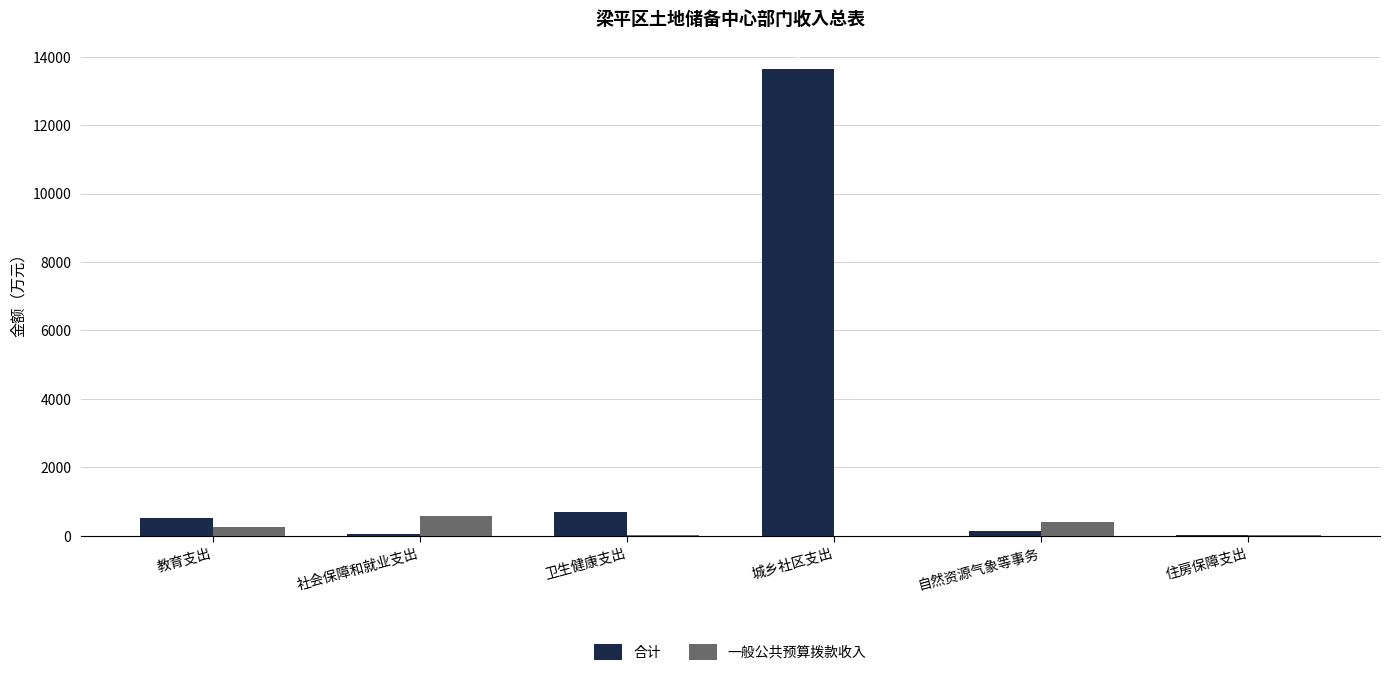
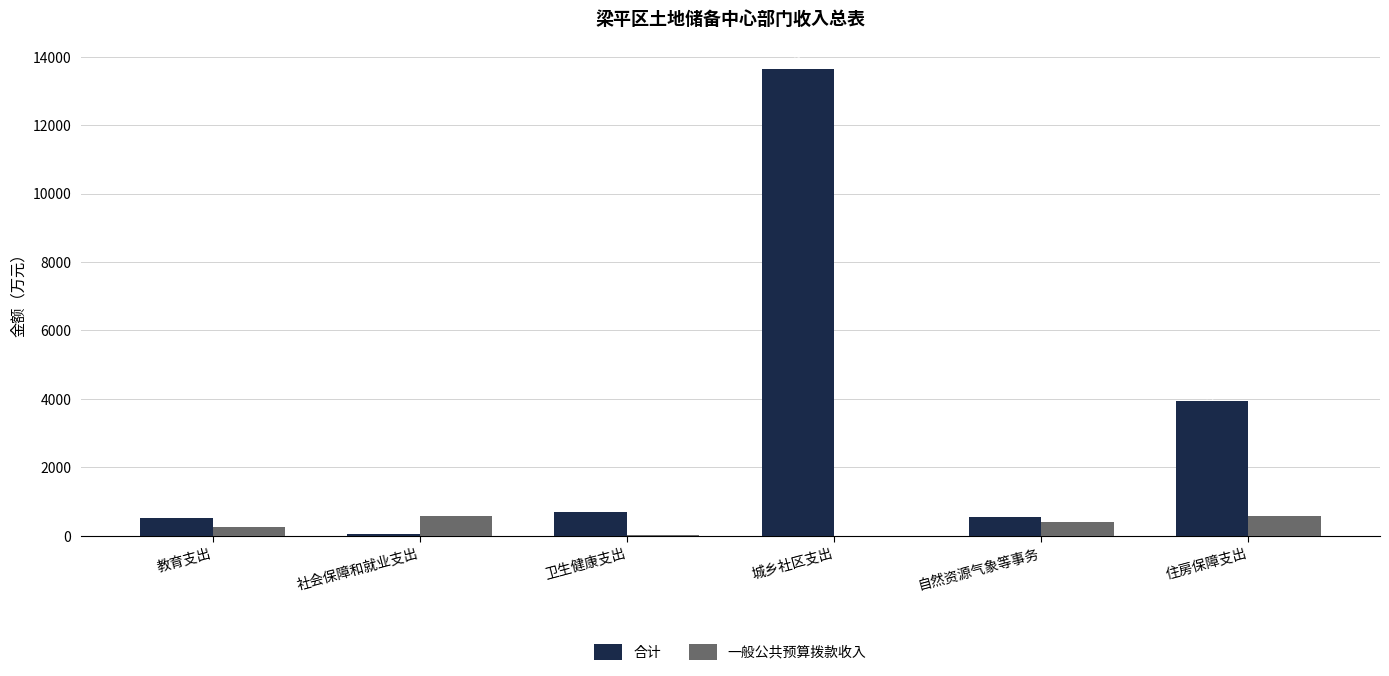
  {
    "合计": {
      "教育支出": 500,
      "卫生健康支出": 700,
      "城乡社区支出": 13600,
-     "自然资源气象等事务": 100,
-     "住房保障支出": 0
+     "自然资源气象等事务": 500,
+     "住房保障支出": 3900
    },
    "一般公共预算拨款收入": {
      "教育支出": 200,
      "社会保障和就业支出": 600,
      "城乡社区支出": 0,
      "自然资源气象等事务": 400,
-     "住房保障支出": 0
+     "住房保障支出": 600
    }
  }
